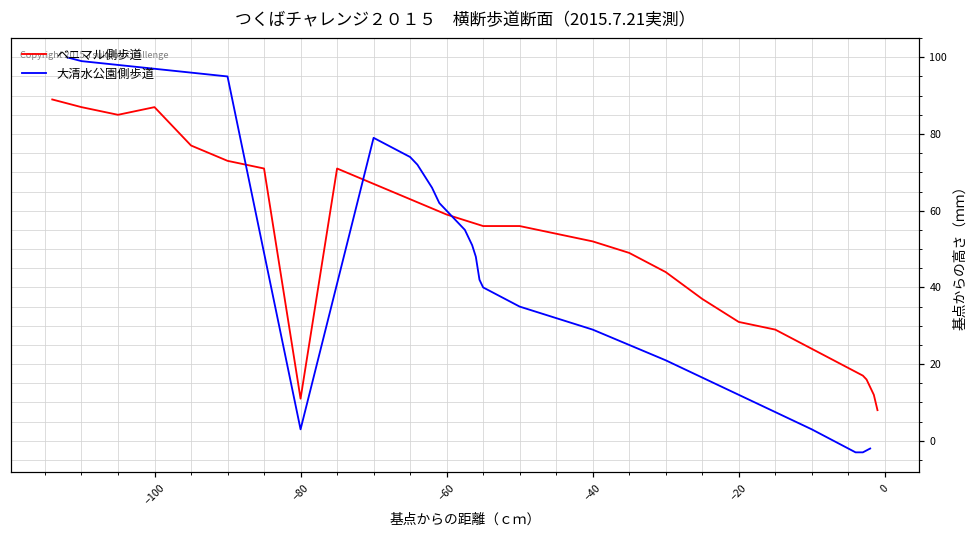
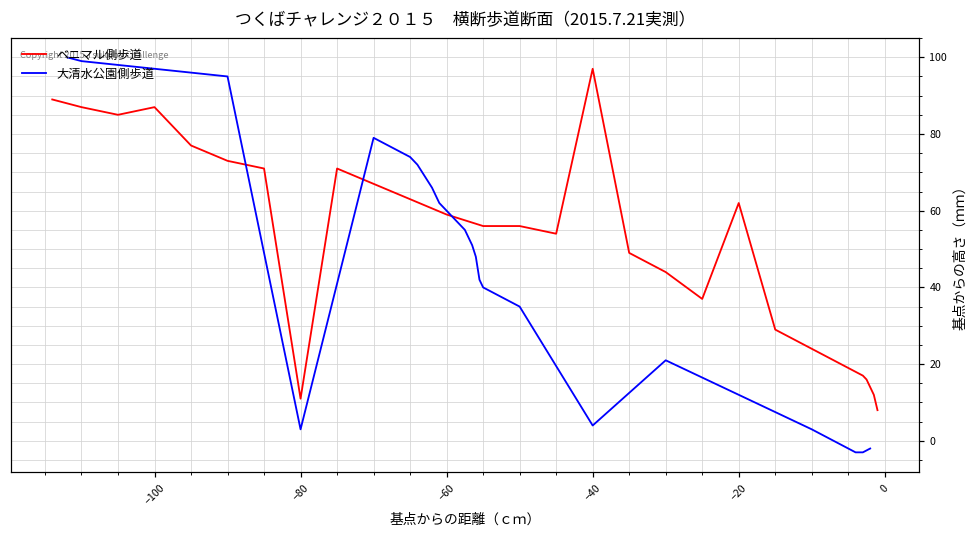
  {
    "ベニマル側歩道": {
      "−100": 87,
      "−80": 11,
      "−60": 59,
-     "−40": 52,
-     "−20": 31
+     "−40": 97,
+     "−20": 62
    },
    "大清水公園側歩道": {
      "−100": 97,
      "−80": 3,
      "−60": 60,
-     "−40": 29,
+     "−40": 4,
      "−20": 12
    }
  }
